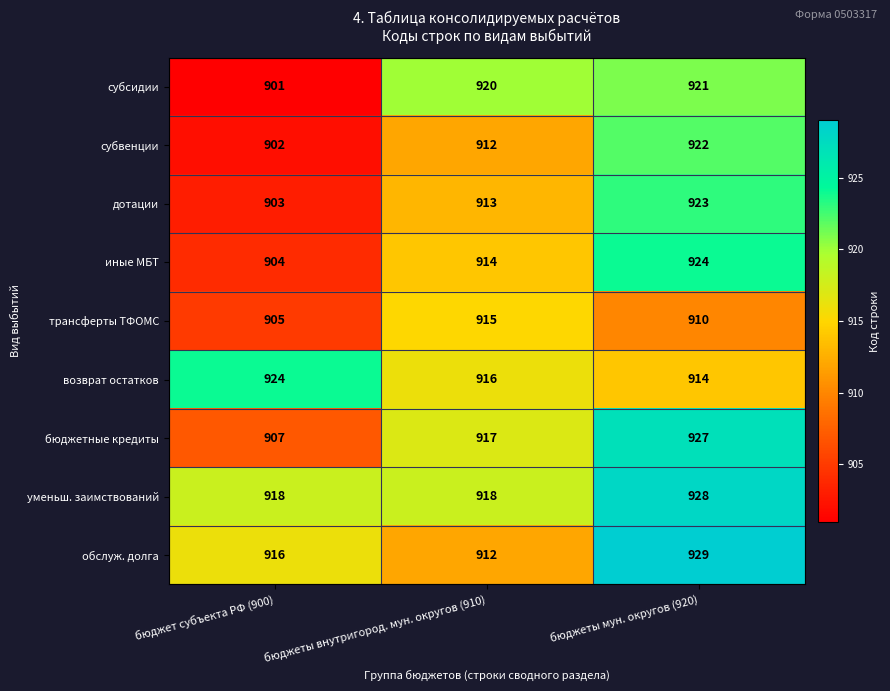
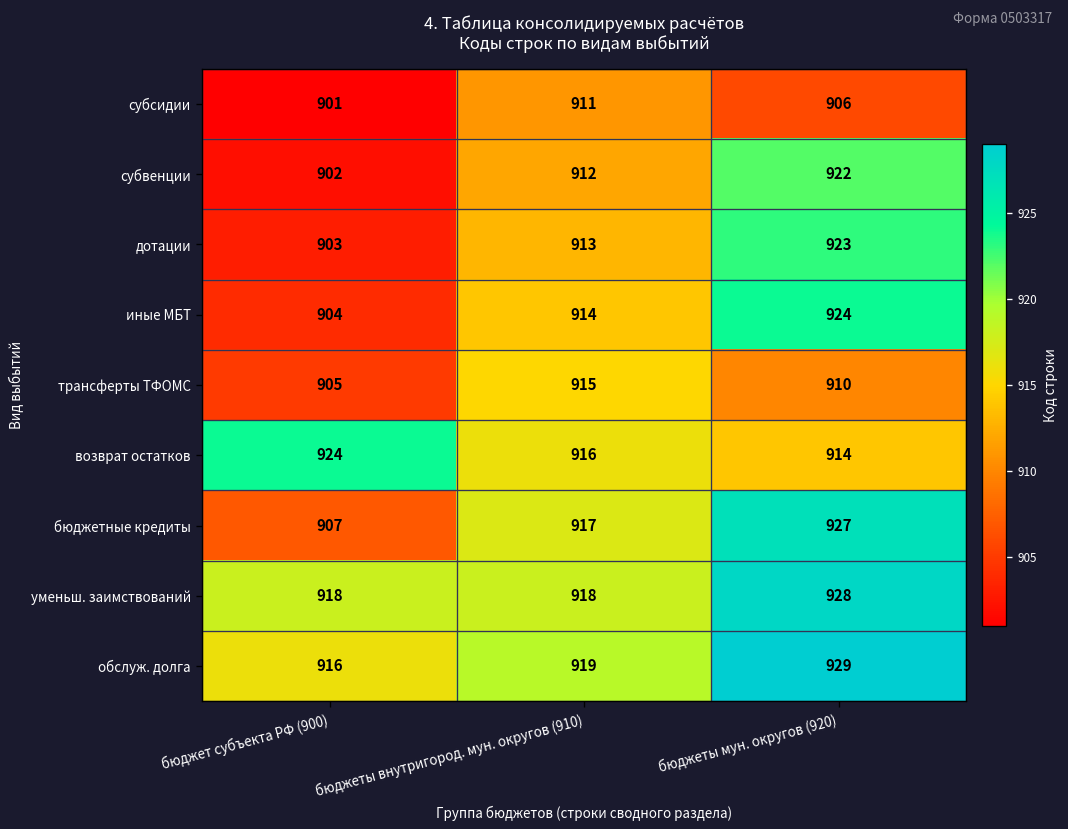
  {
    "субсидии": {
      "бюджет субъекта РФ (900)": 901,
-     "бюджеты внутригород. мун. округов (910)": 920,
-     "бюджеты мун. округов (920)": 921
+     "бюджеты внутригород. мун. округов (910)": 911,
+     "бюджеты мун. округов (920)": 906
    },
    "субвенции": {
      "бюджет субъекта РФ (900)": 902,
      "бюджеты внутригород. мун. округов (910)": 912,
      "бюджеты мун. округов (920)": 922
    },
    "дотации": {
      "бюджет субъекта РФ (900)": 903,
      "бюджеты внутригород. мун. округов (910)": 913,
      "бюджеты мун. округов (920)": 923
    },
    "иные МБТ": {
      "бюджет субъекта РФ (900)": 904,
      "бюджеты внутригород. мун. округов (910)": 914,
      "бюджеты мун. округов (920)": 924
    },
    "трансферты ТФОМС": {
      "бюджет субъекта РФ (900)": 905,
      "бюджеты внутригород. мун. округов (910)": 915,
      "бюджеты мун. округов (920)": 910
    },
    "возврат остатков": {
      "бюджет субъекта РФ (900)": 924,
      "бюджеты внутригород. мун. округов (910)": 916,
      "бюджеты мун. округов (920)": 914
    },
    "бюджетные кредиты": {
      "бюджет субъекта РФ (900)": 907,
      "бюджеты внутригород. мун. округов (910)": 917,
      "бюджеты мун. округов (920)": 927
    },
    "уменьш. заимствований": {
      "бюджет субъекта РФ (900)": 918,
      "бюджеты внутригород. мун. округов (910)": 918,
      "бюджеты мун. округов (920)": 928
    },
    "обслуж. долга": {
      "бюджет субъекта РФ (900)": 916,
-     "бюджеты внутригород. мун. округов (910)": 912,
+     "бюджеты внутригород. мун. округов (910)": 919,
      "бюджеты мун. округов (920)": 929
    }
  }
